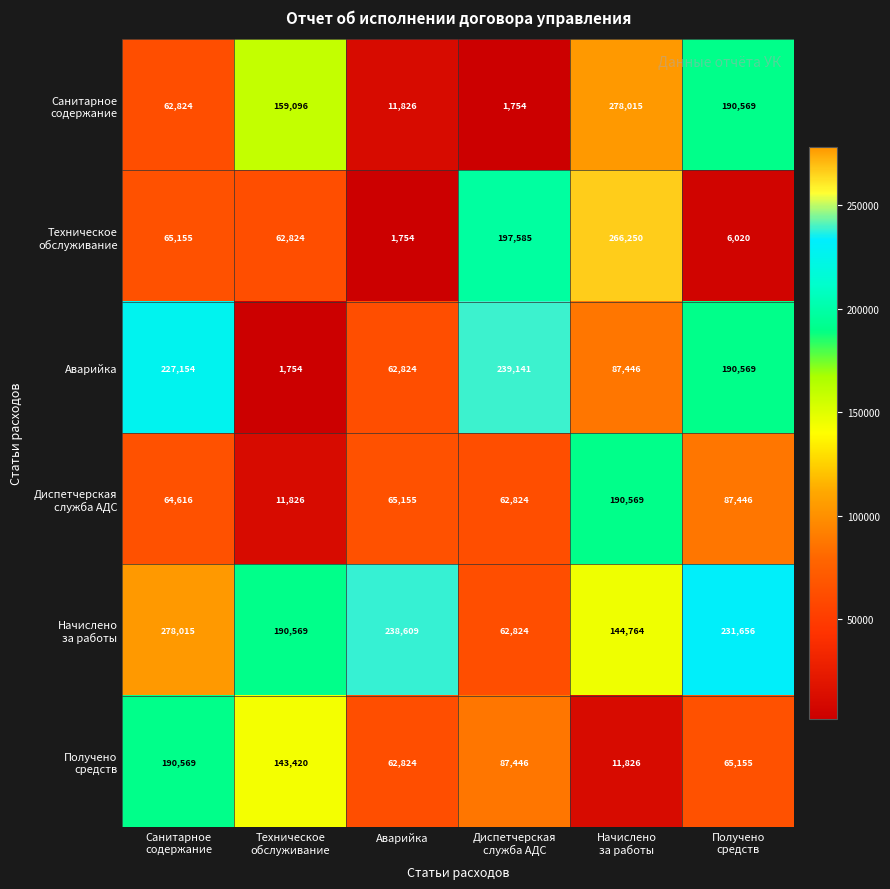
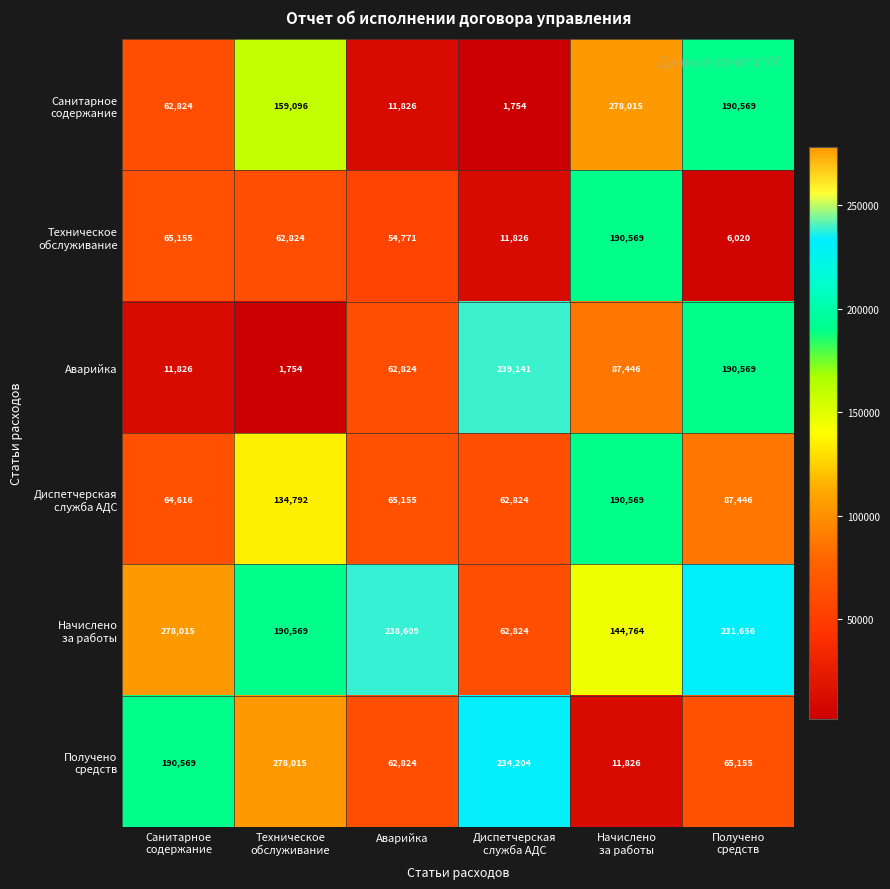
  {
    "Санитарное содержание": {
      "Санитарное содержание": "62,824",
      "Техническое обслуживание": "159,096",
      "Аварийка": "11,826",
      "Диспетчерская служба АДС": "1,754",
      "Начислено за работы": "278,015"
    },
    "Техническое обслуживание": {
      "Санитарное содержание": "65,155",
      "Техническое обслуживание": "62,824",
-     "Аварийка": "1,754",
-     "Диспетчерская служба АДС": "197,585",
-     "Начислено за работы": "266,250",
+     "Аварийка": "54,771",
+     "Диспетчерская служба АДС": "11,826",
+     "Начислено за работы": "190,569",
      "Получено средств": "6,020"
    },
    "Аварийка": {
-     "Санитарное содержание": "227,154",
+     "Санитарное содержание": "11,826",
      "Техническое обслуживание": "1,754",
      "Аварийка": "62,824",
      "Диспетчерская служба АДС": "239,141",
      "Начислено за работы": "87,446",
      "Получено средств": "190,569"
    },
    "Диспетчерская служба АДС": {
      "Санитарное содержание": "64,616",
-     "Техническое обслуживание": "11,826",
+     "Техническое обслуживание": "134,792",
      "Аварийка": "65,155",
      "Диспетчерская служба АДС": "62,824",
      "Начислено за работы": "190,569",
      "Получено средств": "87,446"
    },
    "Начислено за работы": {
      "Санитарное содержание": "278,015",
      "Техническое обслуживание": "190,569",
      "Аварийка": "238,609",
      "Диспетчерская служба АДС": "62,824",
      "Начислено за работы": "144,764",
      "Получено средств": "231,656"
    },
    "Получено средств": {
      "Санитарное содержание": "190,569",
-     "Техническое обслуживание": "143,420",
+     "Техническое обслуживание": "278,015",
      "Аварийка": "62,824",
-     "Диспетчерская служба АДС": "87,446",
+     "Диспетчерская служба АДС": "234,204",
      "Начислено за работы": "11,826",
      "Получено средств": "65,155"
    }
  }
